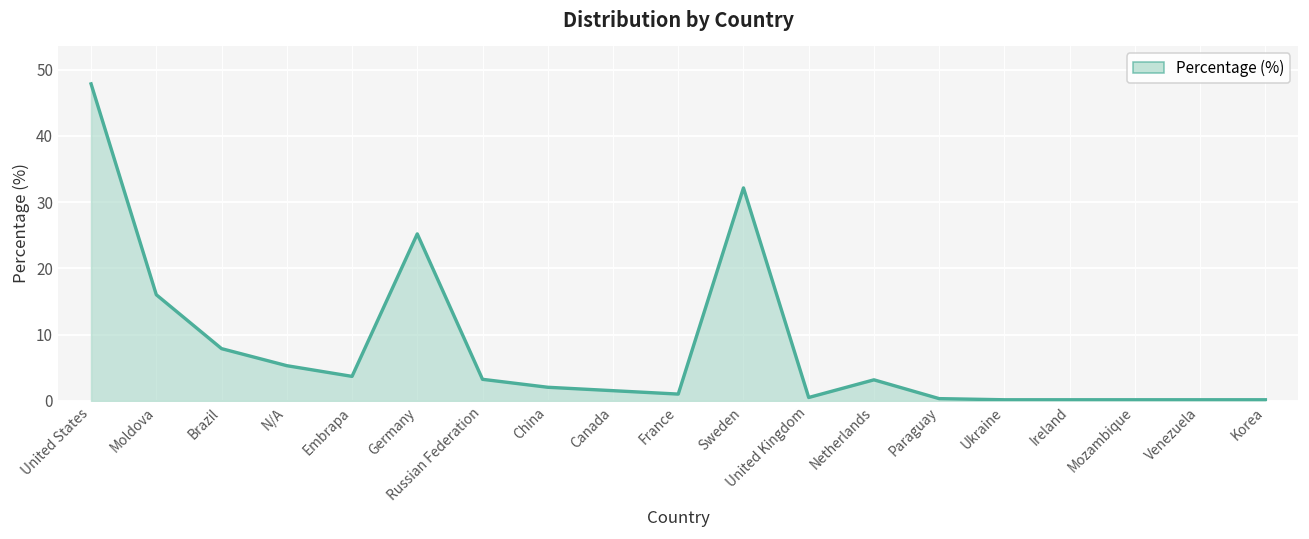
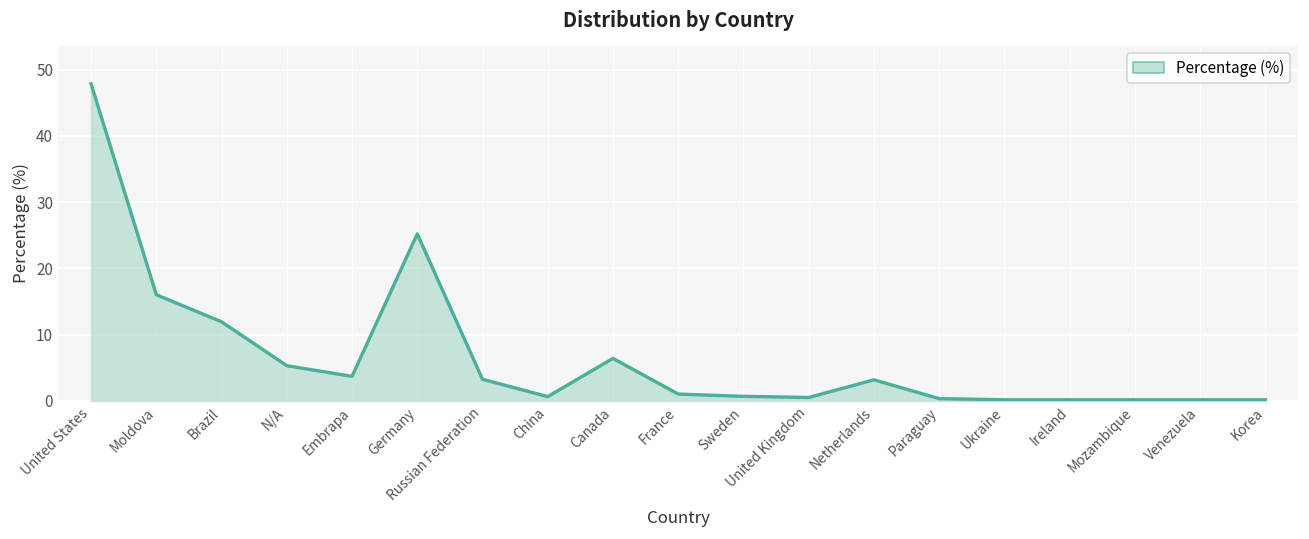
  {
    "United States": 48,
    "Moldova": 16,
-   "Brazil": 8,
+   "Brazil": 12,
    "N/A": 5,
    "Embrapa": 4,
    "Germany": 25,
    "Russian Federation": 3,
-   "China": 2,
-   "Canada": 2,
+   "China": 1,
+   "Canada": 6,
    "France": 1,
-   "Sweden": 32,
+   "Sweden": 1,
    "United Kingdom": 1,
    "Netherlands": 3,
    "Paraguay": 0,
    "Ukraine": 0,
    "Ireland": 0,
    "Mozambique": 0,
    "Venezuela": 0,
    "Korea": 0
  }
